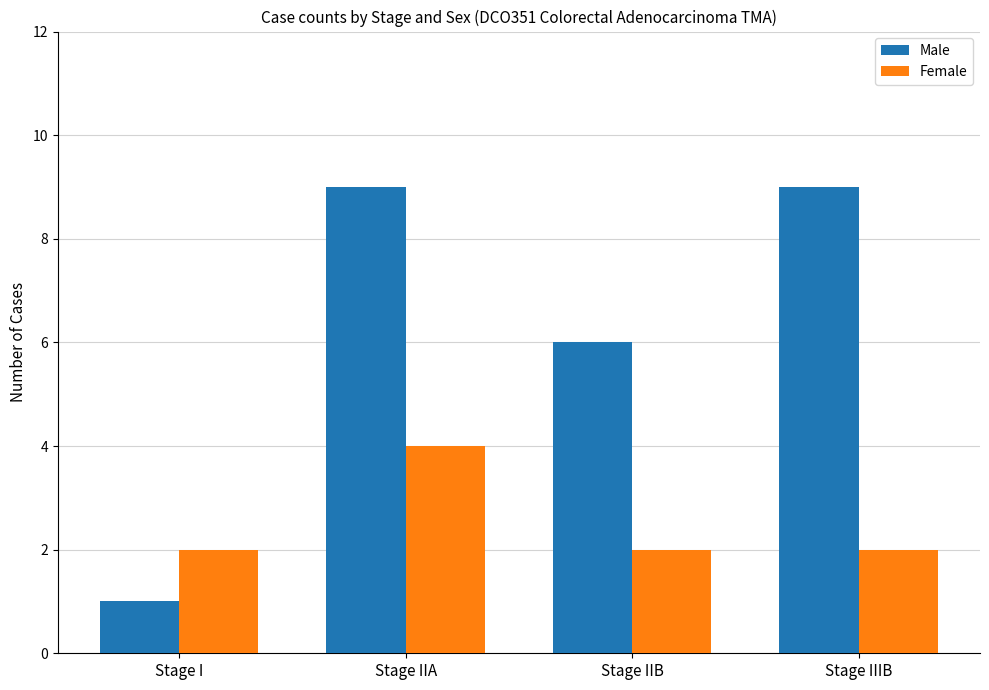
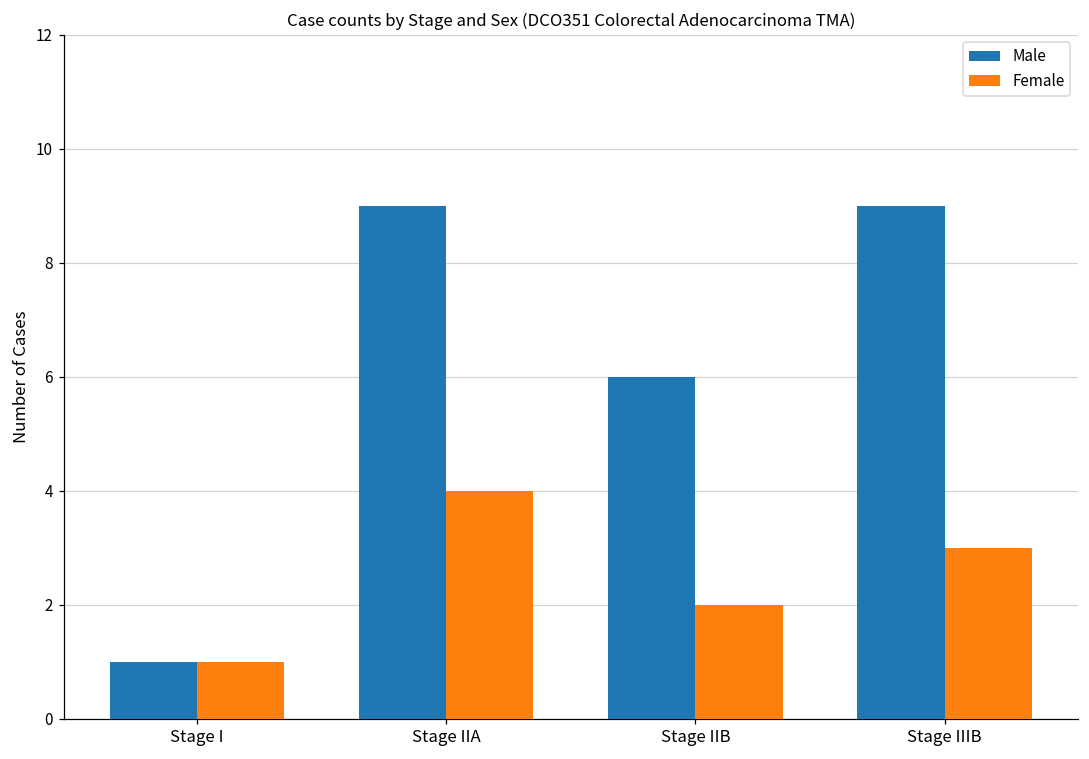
  {
    "Male": {
      "Stage I": 1,
      "Stage IIA": 9,
      "Stage IIB": 6,
      "Stage IIIB": 9
    },
    "Female": {
-     "Stage I": 2,
+     "Stage I": 1,
      "Stage IIA": 4,
      "Stage IIB": 2,
-     "Stage IIIB": 2
+     "Stage IIIB": 3
    }
  }
